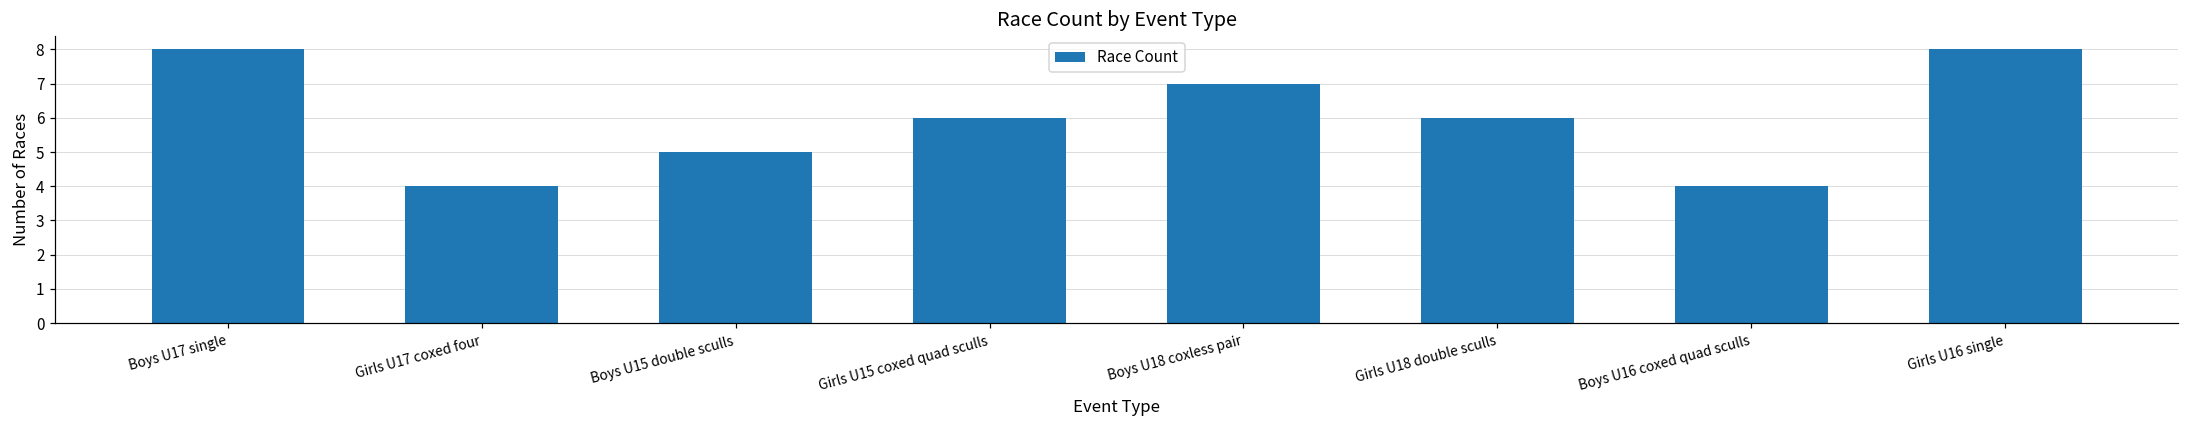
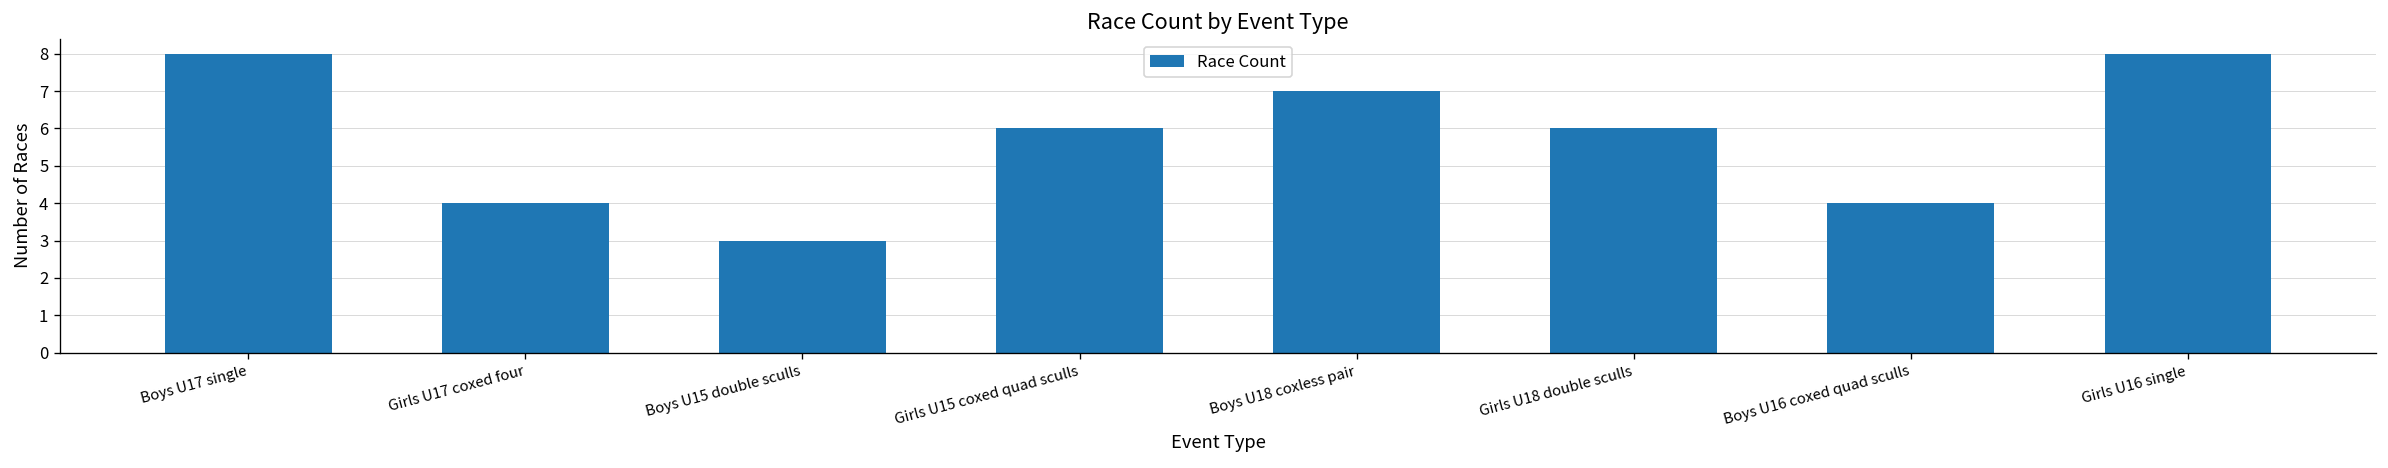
  {
    "Boys U17 single": 8,
    "Girls U17 coxed four": 4,
-   "Boys U15 double sculls": 5,
+   "Boys U15 double sculls": 3,
    "Girls U15 coxed quad sculls": 6,
    "Boys U18 coxless pair": 7,
    "Girls U18 double sculls": 6,
    "Boys U16 coxed quad sculls": 4,
    "Girls U16 single": 8
  }
